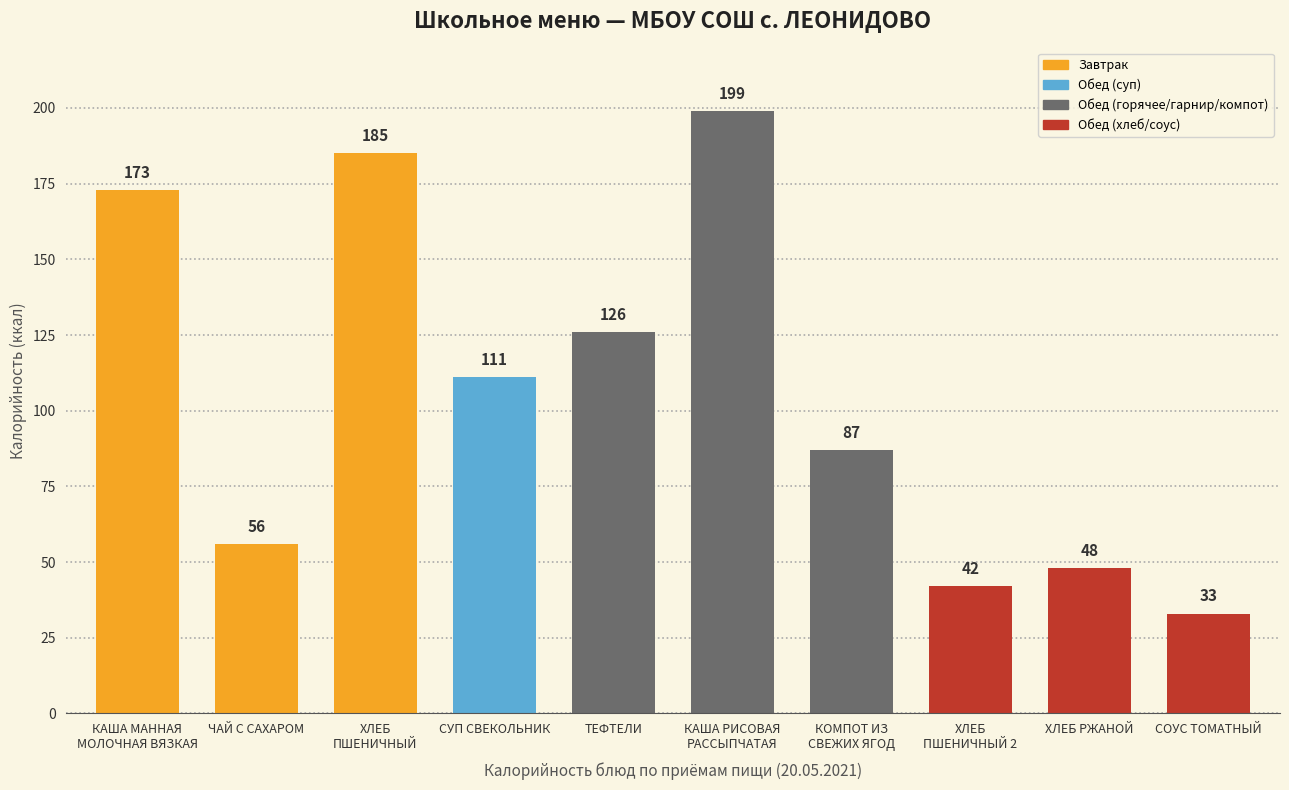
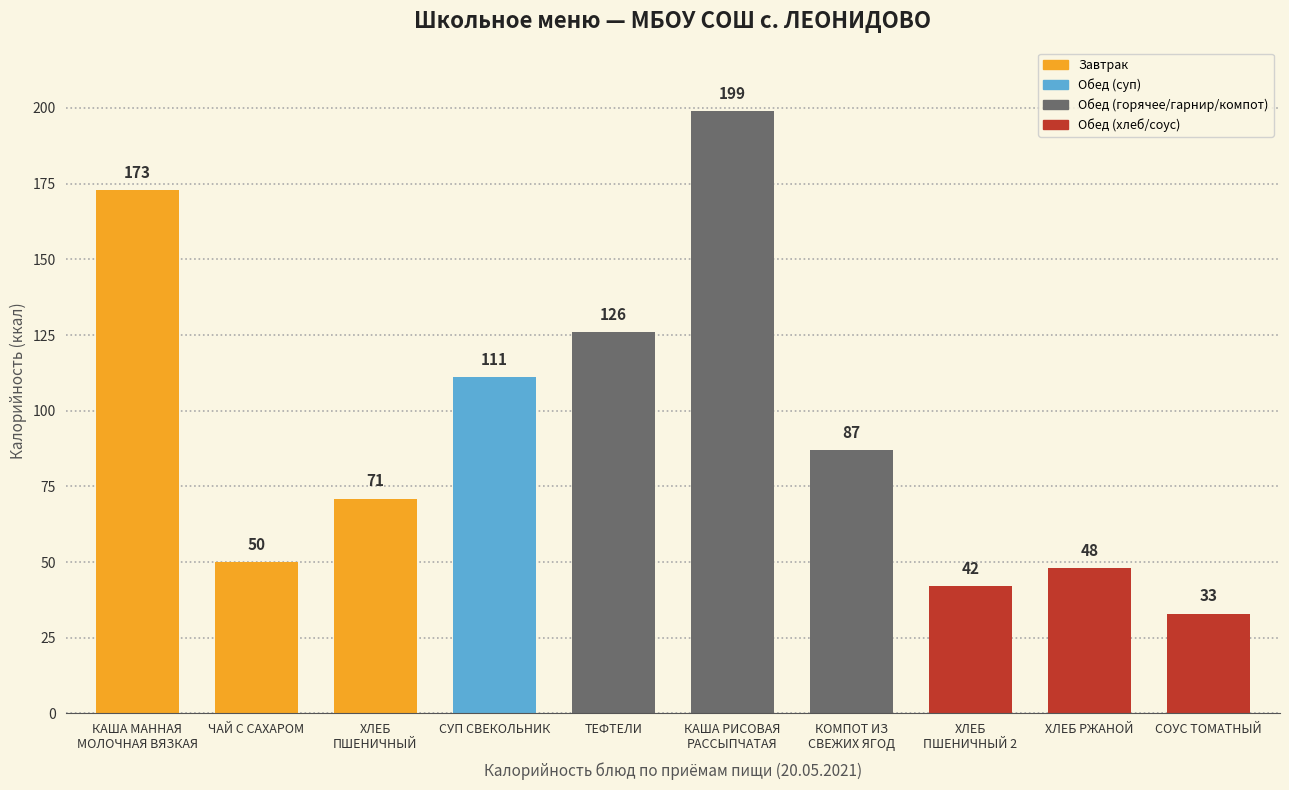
  {
    "КАША МАННАЯ МОЛОЧНАЯ ВЯЗКАЯ": 173,
-   "ЧАЙ С САХАРОМ": 56,
-   "ХЛЕБ ПШЕНИЧНЫЙ": 185,
+   "ЧАЙ С САХАРОМ": 50,
+   "ХЛЕБ ПШЕНИЧНЫЙ": 71,
    "СУП СВЕКОЛЬНИК": 111,
    "ТЕФТЕЛИ": 126,
    "КАША РИСОВАЯ РАССЫПЧАТАЯ": 199,
    "КОМПОТ ИЗ СВЕЖИХ ЯГОД": 87,
    "ХЛЕБ ПШЕНИЧНЫЙ 2": 42,
    "ХЛЕБ РЖАНОЙ": 48,
    "СОУС ТОМАТНЫЙ": 33
  }
